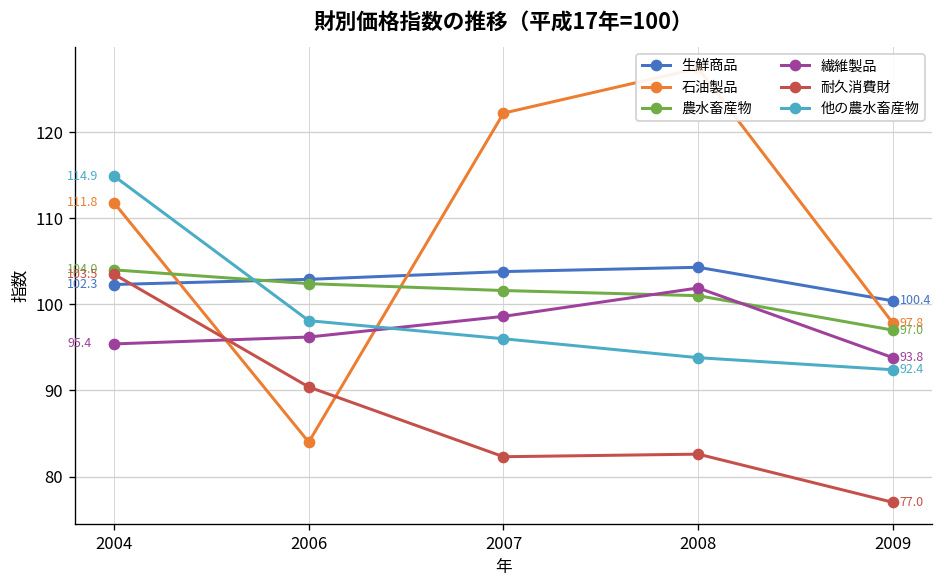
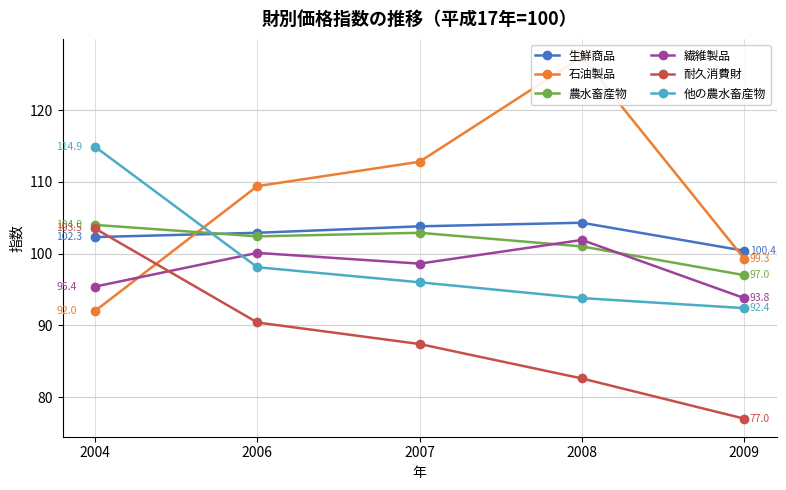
  {
    "石油製品": {
-     "2004": 111.8,
-     "2006": 84,
-     "2007": 122,
-     "2009": 97.8
+     "2004": 92.0,
+     "2006": 109,
+     "2007": 113,
+     "2009": 99.3
    },
    "農水畜産物": {
      "2006": 102,
-     "2007": 102,
+     "2007": 103,
      "2008": 101
    },
    "繊維製品": {
-     "2006": 96,
+     "2006": 100,
      "2007": 99,
      "2008": 102
    },
    "耐久消費財": {
      "2006": 90,
-     "2007": 82,
+     "2007": 87,
      "2008": 83
    }
  }
